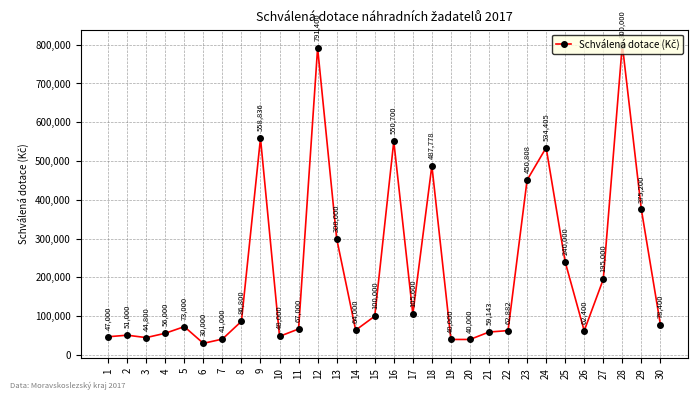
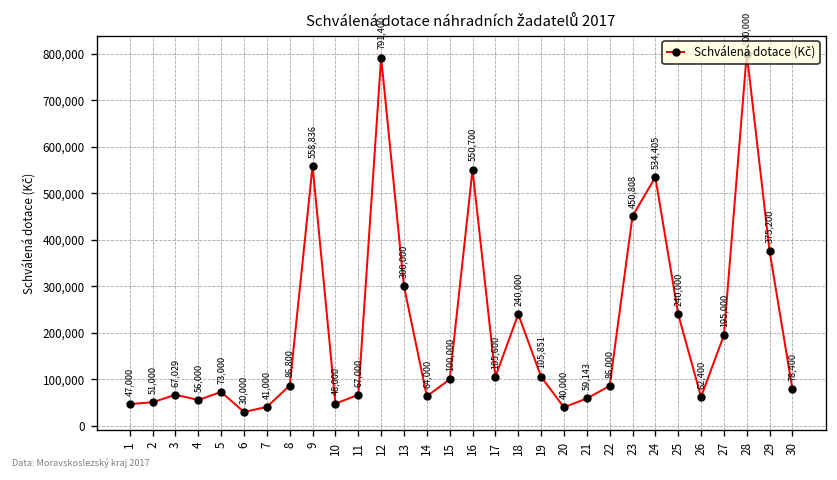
  {
    "1": "47,000",
    "2": "51,000",
-   "3": "44,800",
+   "3": "67,029",
    "4": "56,000",
    "5": "73,000",
    "6": "30,000",
    "7": "41,000",
    "8": "86,800",
    "9": "558,836",
    "10": "48,000",
    "11": "67,000",
    "12": "791,400",
    "13": "300,000",
    "14": "64,000",
    "15": "100,000",
    "16": "550,700",
    "17": "105,600",
-   "18": "487,778",
-   "19": "40,000",
+   "18": "240,000",
+   "19": "105,851",
    "20": "40,000",
    "21": "59,143",
-   "22": "62,882",
+   "22": "86,000",
    "23": "450,808",
    "24": "534,405",
    "25": "240,000",
    "26": "62,400",
    "27": "195,000",
    "29": "375,200",
    "30": "78,400"
  }
